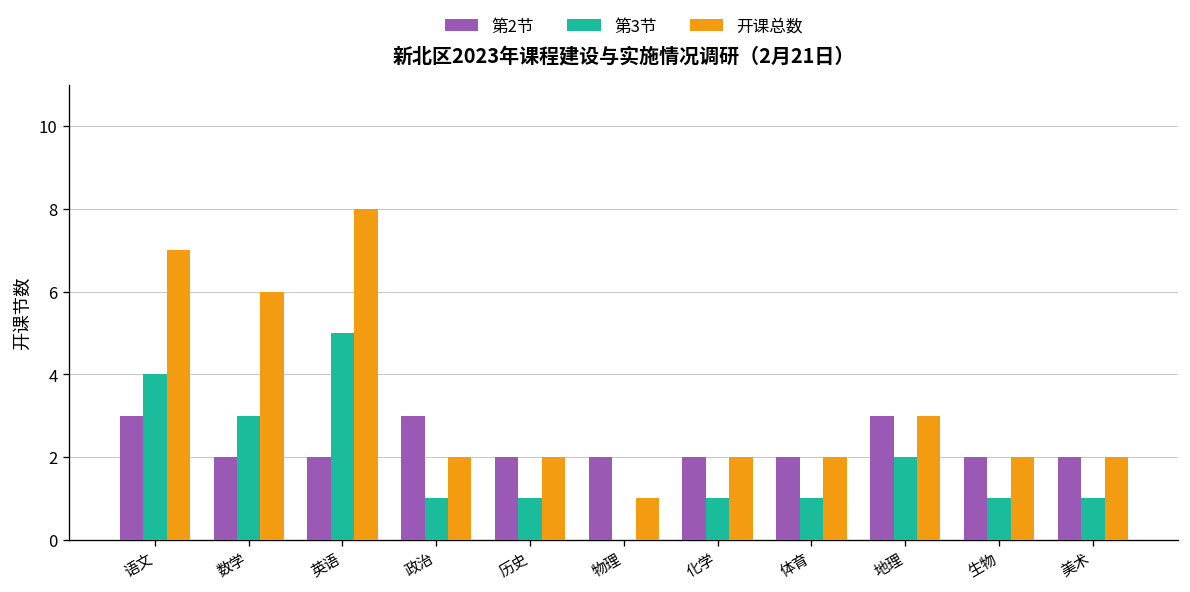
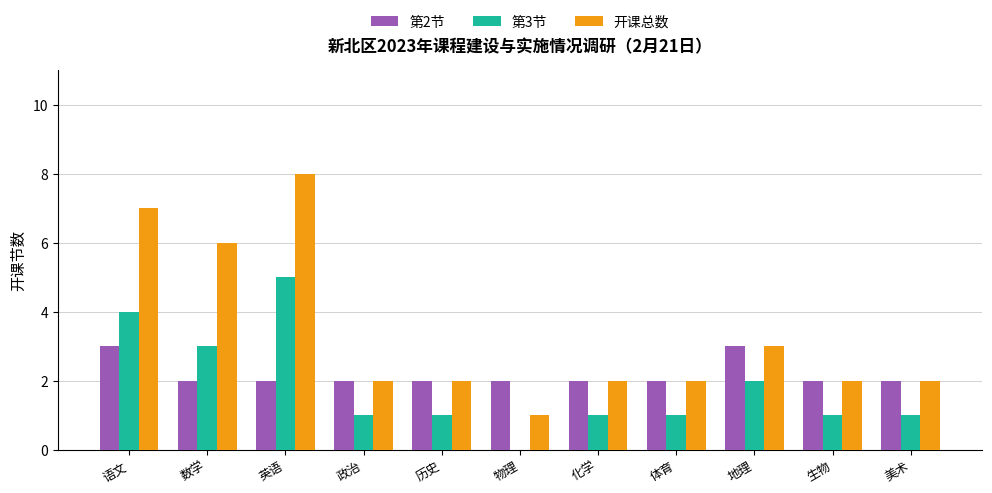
  {
    "第2节": {
      "语文": 3,
      "数学": 2,
      "英语": 2,
-     "政治": 3,
+     "政治": 2,
      "历史": 2,
      "物理": 2,
      "化学": 2,
      "体育": 2,
      "地理": 3,
      "生物": 2,
      "美术": 2
    },
    "第3节": {
      "语文": 4,
      "数学": 3,
      "英语": 5,
      "政治": 1,
      "历史": 1,
      "物理": 0,
      "化学": 1,
      "体育": 1,
      "地理": 2,
      "生物": 1,
      "美术": 1
    },
    "开课总数": {
      "语文": 7,
      "数学": 6,
      "英语": 8,
      "政治": 2,
      "历史": 2,
      "物理": 1,
      "化学": 2,
      "体育": 2,
      "地理": 3,
      "生物": 2,
      "美术": 2
    }
  }
